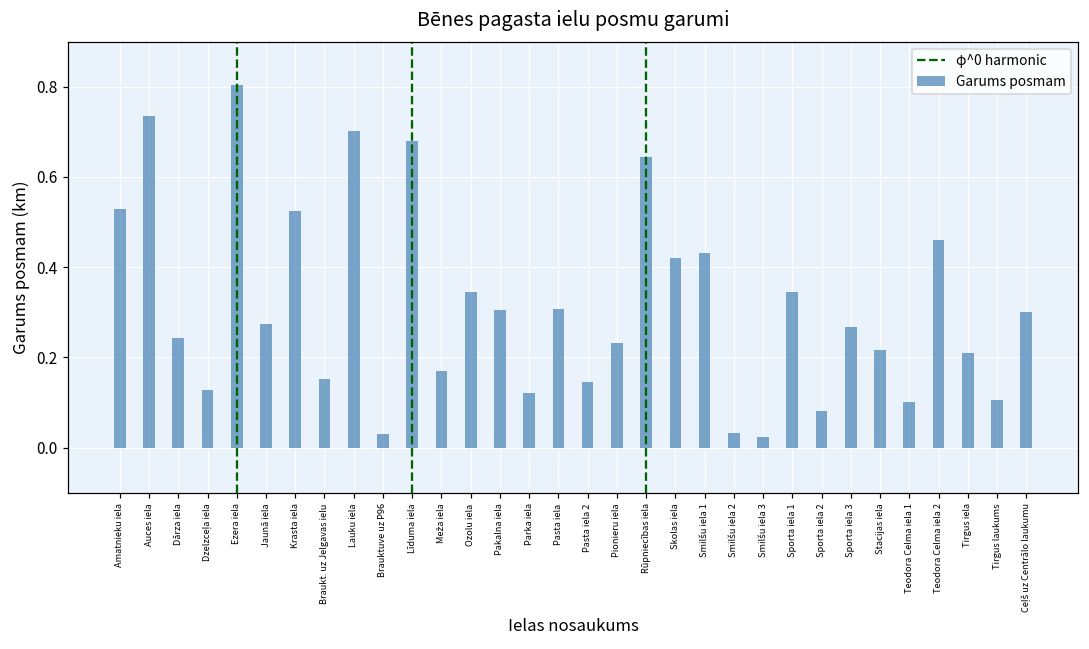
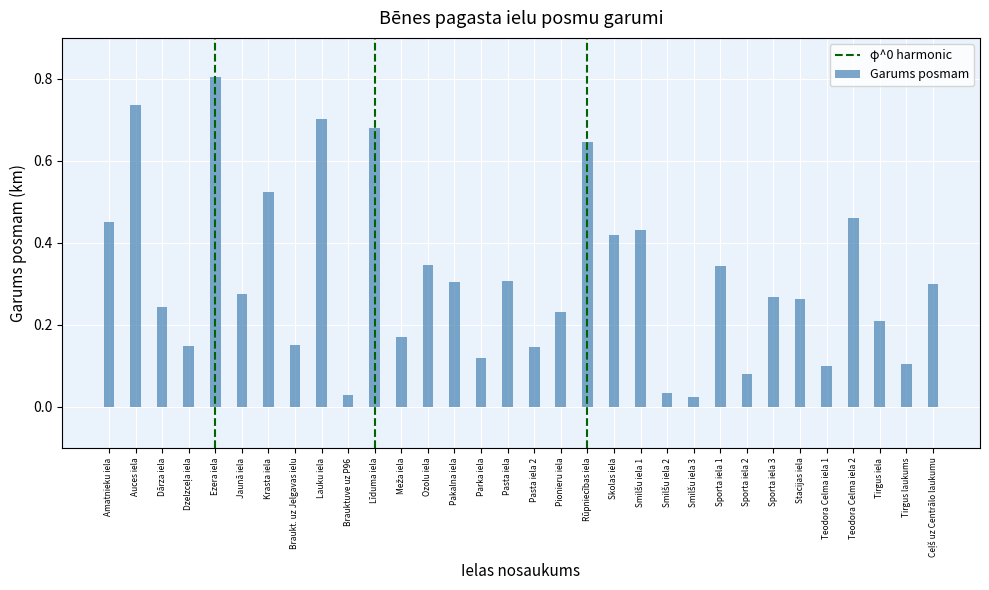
  {
-   "Amatnieku iela": 0.53,
+   "Amatnieku iela": 0.45,
    "Auces iela": 0.74,
    "Dārza iela": 0.24,
-   "Dzelzceļa iela": 0.13,
+   "Dzelzceļa iela": 0.15,
    "Ezera iela": 0.81,
    "Jaunā iela": 0.28,
    "Krasta iela": 0.53,
    "Braukt. uz Jelgavas ielu": 0.15,
    "Lauku iela": 0.70,
    "Brauktuve uz P96": 0.03,
    "Līduma iela": 0.68,
    "Meža iela": 0.17,
    "Ozolu iela": 0.35,
    "Pakalna iela": 0.31,
    "Parka iela": 0.12,
    "Pasta iela": 0.31,
    "Pasta iela 2": 0.15,
    "Pionieru iela": 0.23,
    "Rūpniecības iela": 0.65,
    "Skolas iela": 0.42,
    "Smilšu iela 1": 0.43,
    "Smilšu iela 2": 0.03,
    "Smilšu iela 3": 0.02,
    "Sporta iela 1": 0.34,
    "Sporta iela 2": 0.08,
    "Sporta iela 3": 0.27,
-   "Stacijas iela": 0.22,
+   "Stacijas iela": 0.26,
    "Teodora Celma iela 1": 0.10,
    "Teodora Celma iela 2": 0.46,
    "Tirgus iela": 0.21,
    "Tirgus laukums": 0.11,
    "Ceļš uz Centrālo laukumu": 0.30
  }
